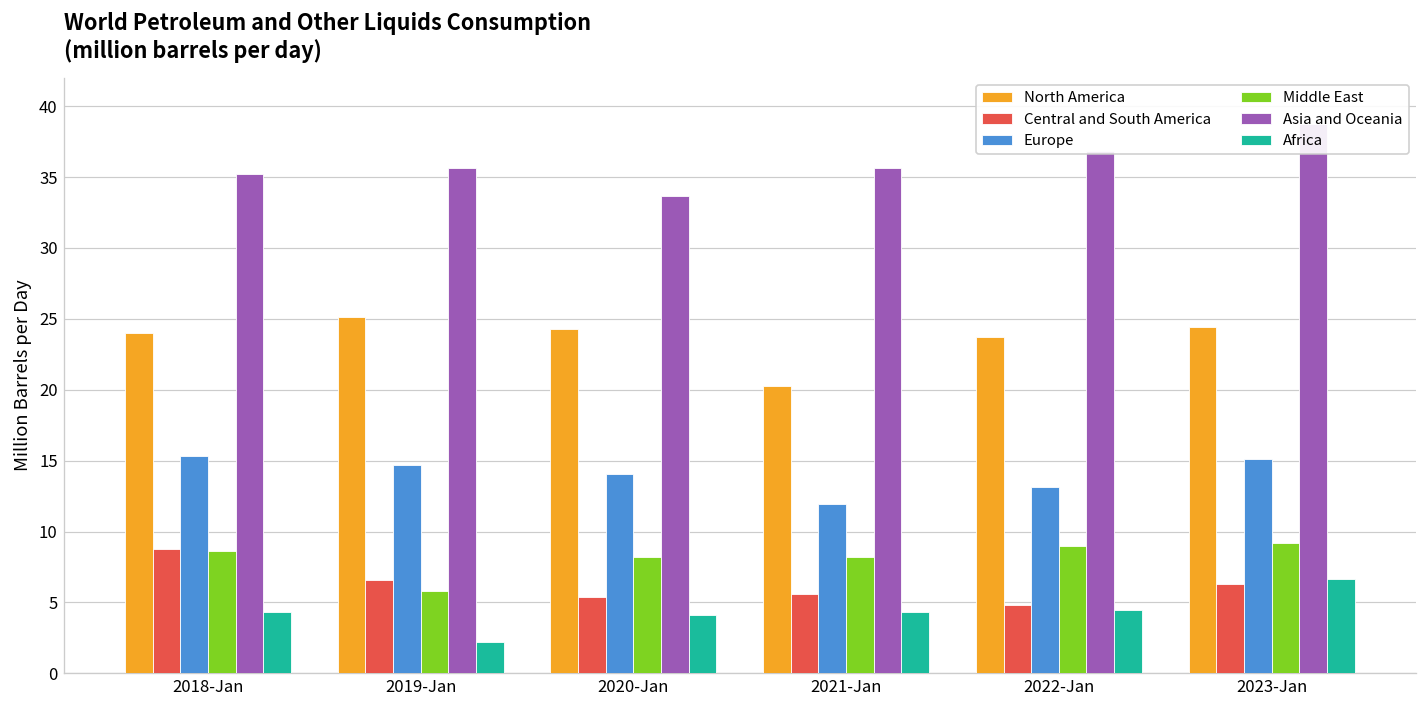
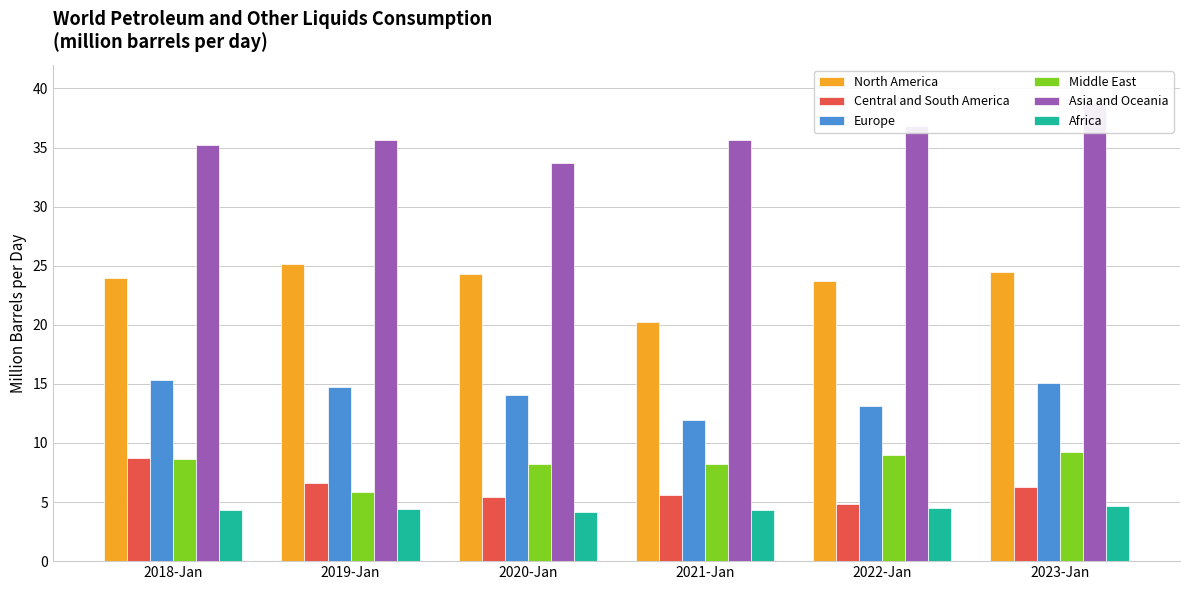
  {
    "North America": {
      "2018-Jan": 24.0,
      "2019-Jan": 25.1,
      "2020-Jan": 24.3,
      "2021-Jan": 20.2,
      "2022-Jan": 23.7,
      "2023-Jan": 24.5
    },
    "Central and South America": {
      "2018-Jan": 8.8,
      "2019-Jan": 6.6,
      "2020-Jan": 5.4,
      "2021-Jan": 5.6,
      "2022-Jan": 4.8,
      "2023-Jan": 6.3
    },
    "Europe": {
      "2018-Jan": 15.3,
      "2019-Jan": 14.7,
      "2020-Jan": 14.1,
      "2021-Jan": 12.0,
      "2022-Jan": 13.1,
      "2023-Jan": 15.1
    },
    "Middle East": {
      "2018-Jan": 8.6,
      "2019-Jan": 5.8,
      "2020-Jan": 8.2,
      "2021-Jan": 8.2,
      "2022-Jan": 9.0,
      "2023-Jan": 9.2
    },
    "Asia and Oceania": {
      "2018-Jan": 35.2,
      "2019-Jan": 35.6,
      "2020-Jan": 33.7,
      "2021-Jan": 35.7
    },
    "Africa": {
      "2018-Jan": 4.3,
-     "2019-Jan": 2.2,
+     "2019-Jan": 4.4,
      "2020-Jan": 4.1,
      "2021-Jan": 4.3,
      "2022-Jan": 4.5,
-     "2023-Jan": 6.7
+     "2023-Jan": 4.6
    }
  }
